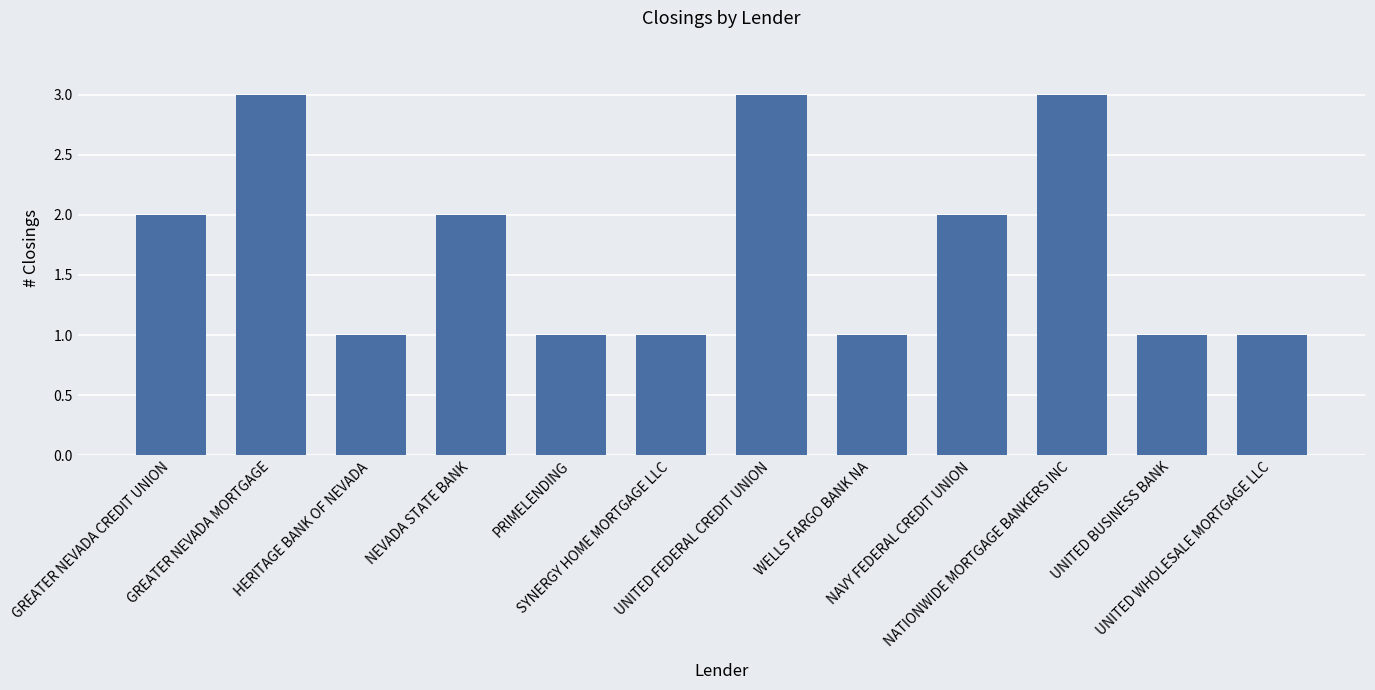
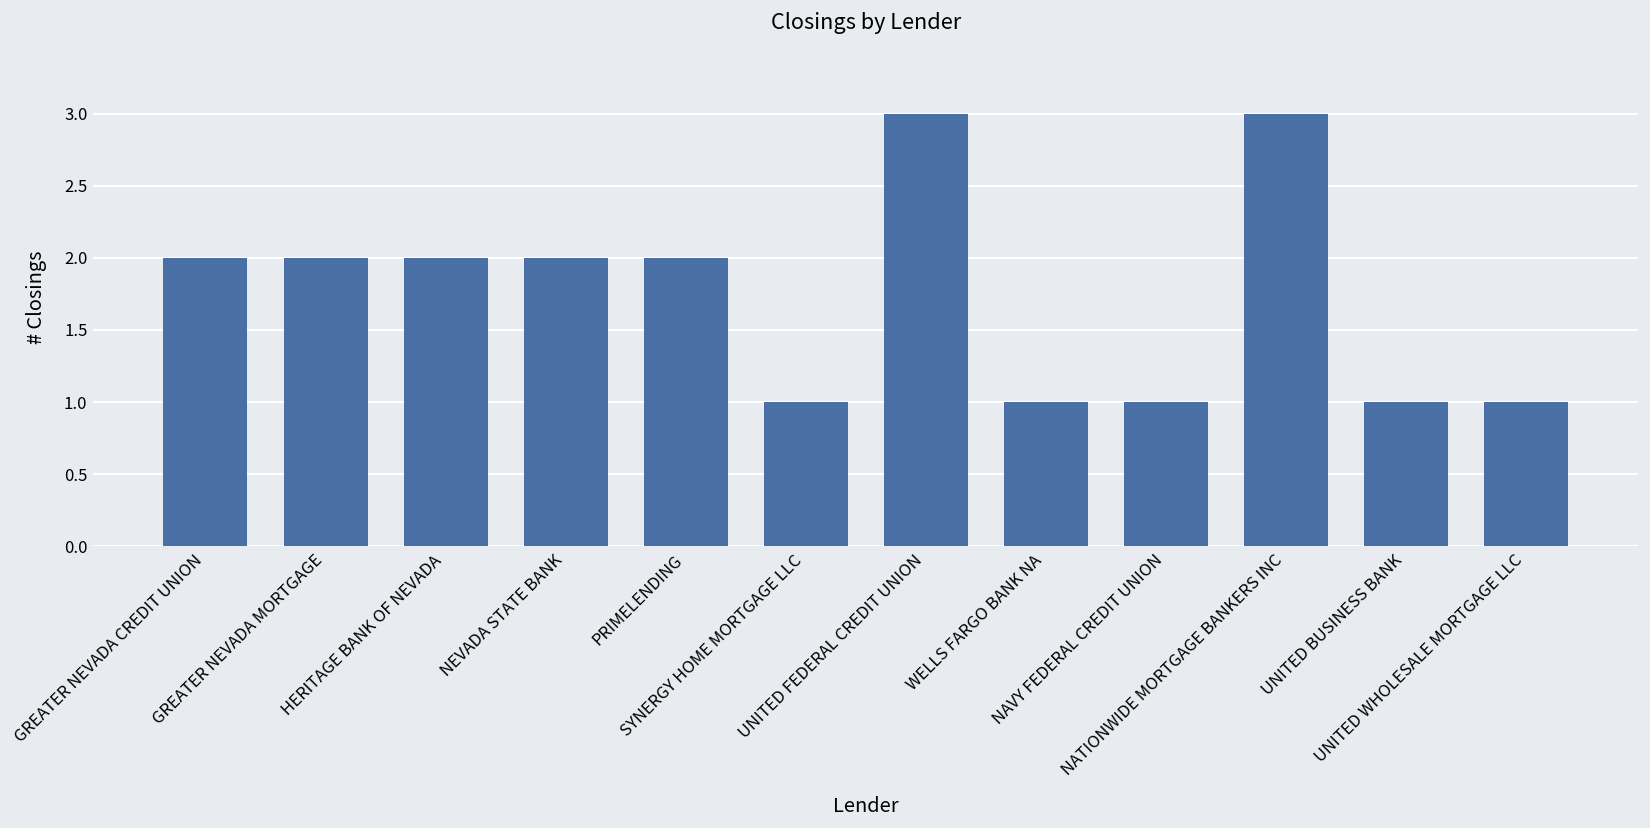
  {
    "GREATER NEVADA CREDIT UNION": 2,
-   "GREATER NEVADA MORTGAGE": 3,
-   "HERITAGE BANK OF NEVADA": 1,
+   "GREATER NEVADA MORTGAGE": 2,
+   "HERITAGE BANK OF NEVADA": 2,
    "NEVADA STATE BANK": 2,
-   "PRIMELENDING": 1,
+   "PRIMELENDING": 2,
    "SYNERGY HOME MORTGAGE LLC": 1,
    "UNITED FEDERAL CREDIT UNION": 3,
    "WELLS FARGO BANK NA": 1,
-   "NAVY FEDERAL CREDIT UNION": 2,
+   "NAVY FEDERAL CREDIT UNION": 1,
    "NATIONWIDE MORTGAGE BANKERS INC": 3,
    "UNITED BUSINESS BANK": 1,
    "UNITED WHOLESALE MORTGAGE LLC": 1
  }
